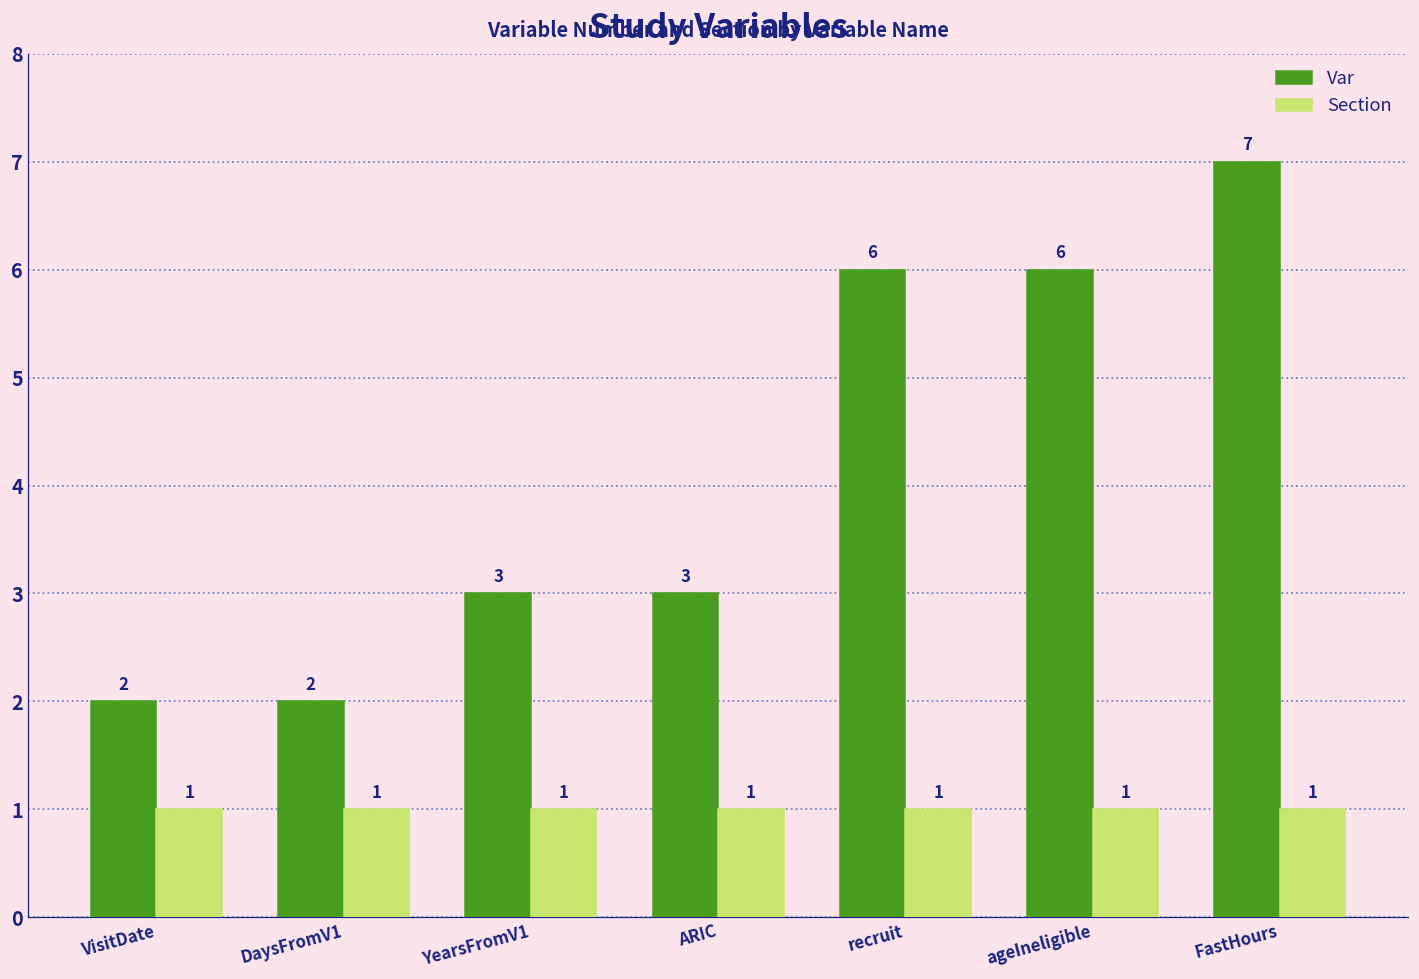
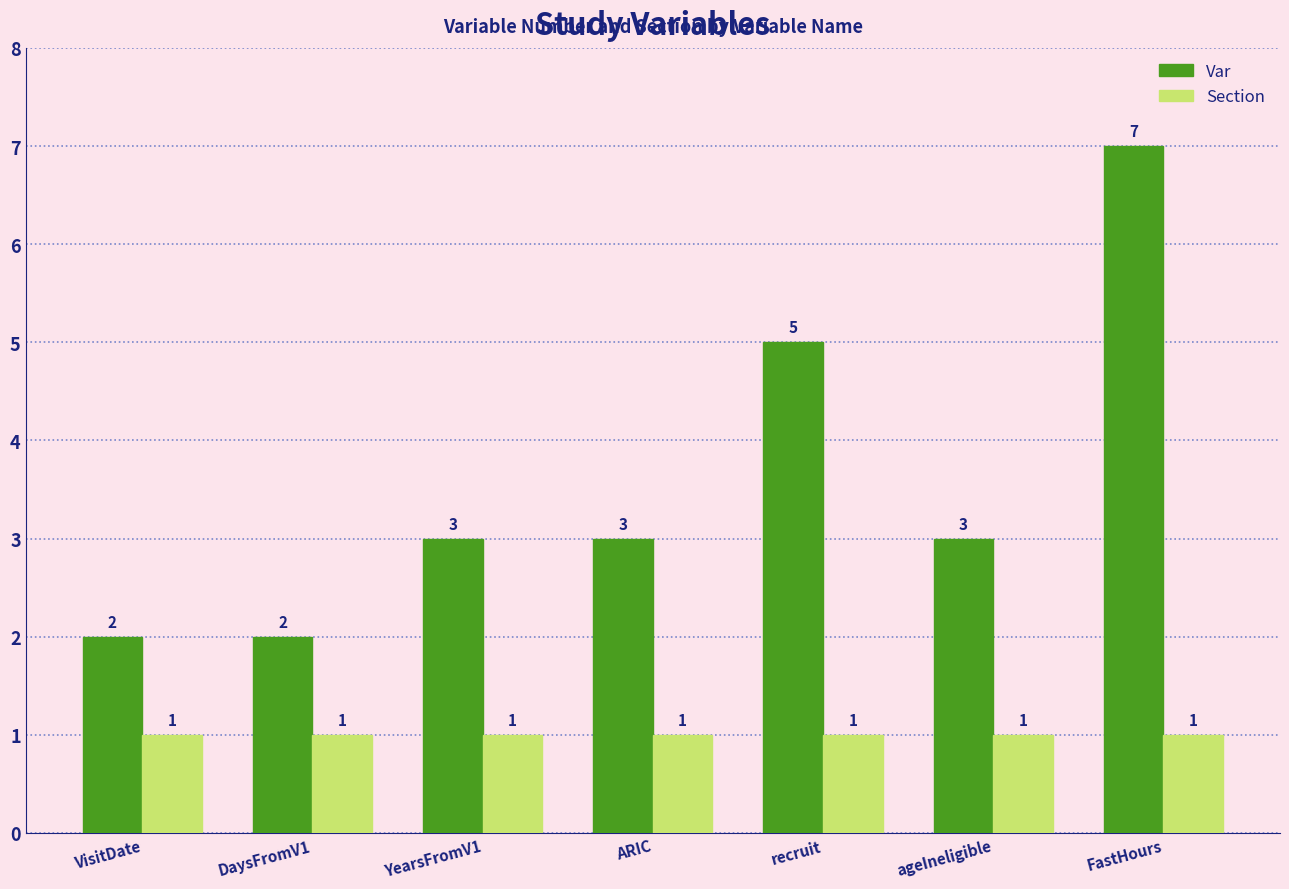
  {
    "Var": {
      "VisitDate": 2,
      "DaysFromV1": 2,
      "YearsFromV1": 3,
      "ARIC": 3,
-     "recruit": 6,
-     "ageIneligible": 6,
+     "recruit": 5,
+     "ageIneligible": 3,
      "FastHours": 7
    },
    "Section": {
      "VisitDate": 1,
      "DaysFromV1": 1,
      "YearsFromV1": 1,
      "ARIC": 1,
      "recruit": 1,
      "ageIneligible": 1,
      "FastHours": 1
    }
  }
